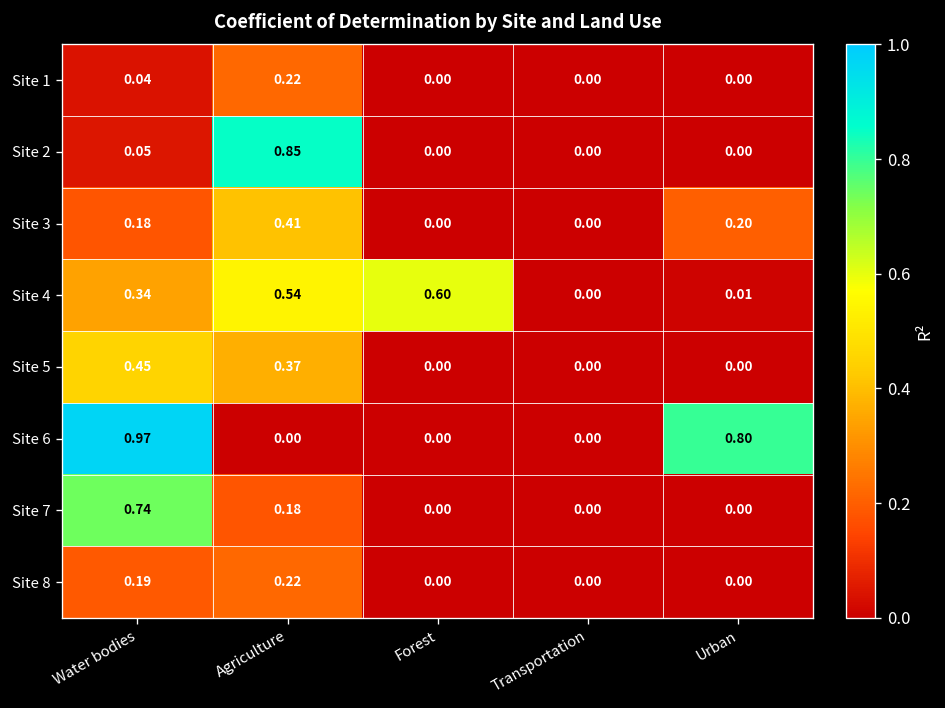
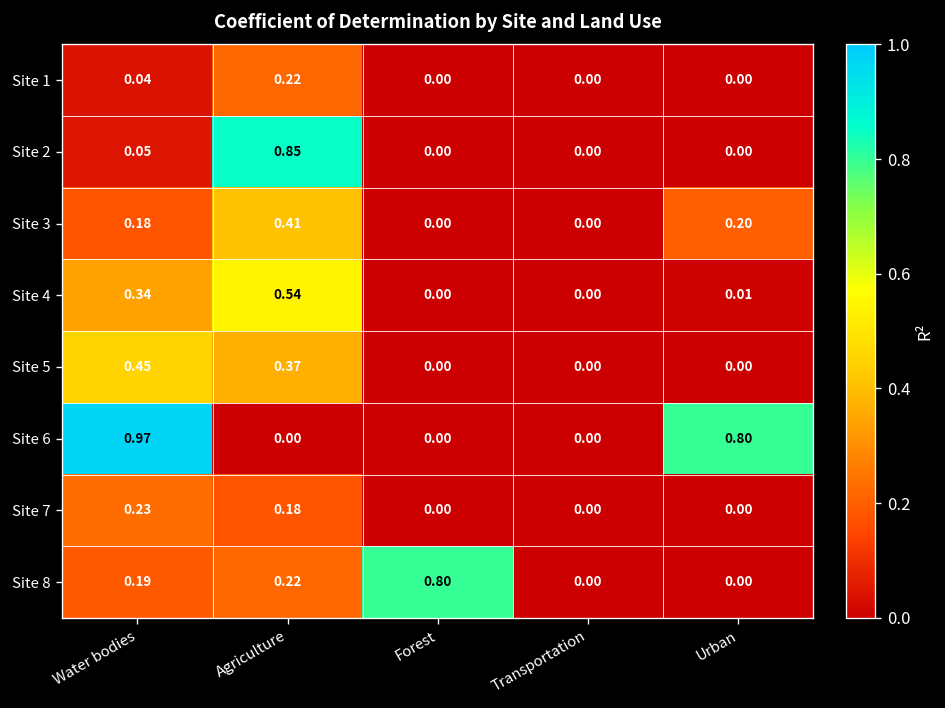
  {
    "Site 1": {
      "Water bodies": 0.04,
      "Agriculture": 0.22,
      "Forest": 0.00,
      "Transportation": 0.00,
      "Urban": 0.00
    },
    "Site 2": {
      "Water bodies": 0.05,
      "Agriculture": 0.85,
      "Forest": 0.00,
      "Transportation": 0.00,
      "Urban": 0.00
    },
    "Site 3": {
      "Water bodies": 0.18,
      "Agriculture": 0.41,
      "Forest": 0.00,
      "Transportation": 0.00,
      "Urban": 0.20
    },
    "Site 4": {
      "Water bodies": 0.34,
      "Agriculture": 0.54,
-     "Forest": 0.60,
+     "Forest": 0.00,
      "Transportation": 0.00,
      "Urban": 0.01
    },
    "Site 5": {
      "Water bodies": 0.45,
      "Agriculture": 0.37,
      "Forest": 0.00,
      "Transportation": 0.00,
      "Urban": 0.00
    },
    "Site 6": {
      "Water bodies": 0.97,
      "Agriculture": 0.00,
      "Forest": 0.00,
      "Transportation": 0.00,
      "Urban": 0.80
    },
    "Site 7": {
-     "Water bodies": 0.74,
+     "Water bodies": 0.23,
      "Agriculture": 0.18,
      "Forest": 0.00,
      "Transportation": 0.00,
      "Urban": 0.00
    },
    "Site 8": {
      "Water bodies": 0.19,
      "Agriculture": 0.22,
-     "Forest": 0.00,
+     "Forest": 0.80,
      "Transportation": 0.00,
      "Urban": 0.00
    }
  }
